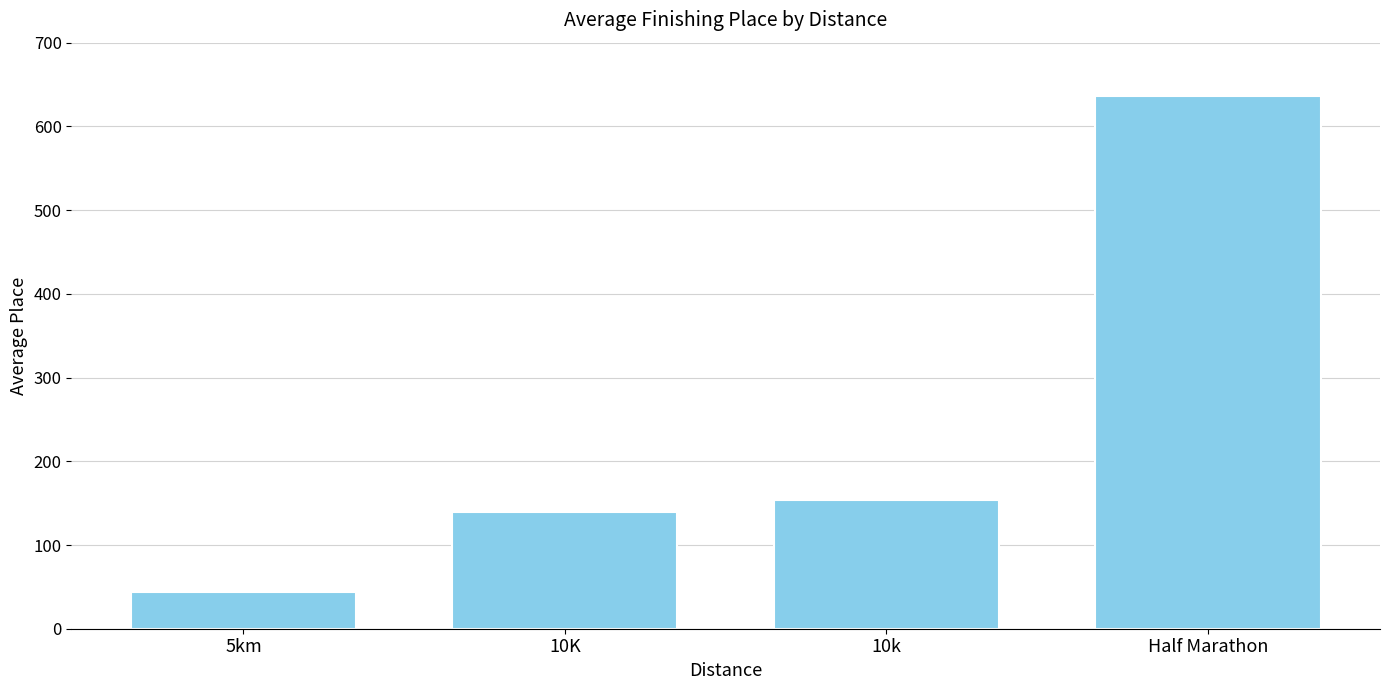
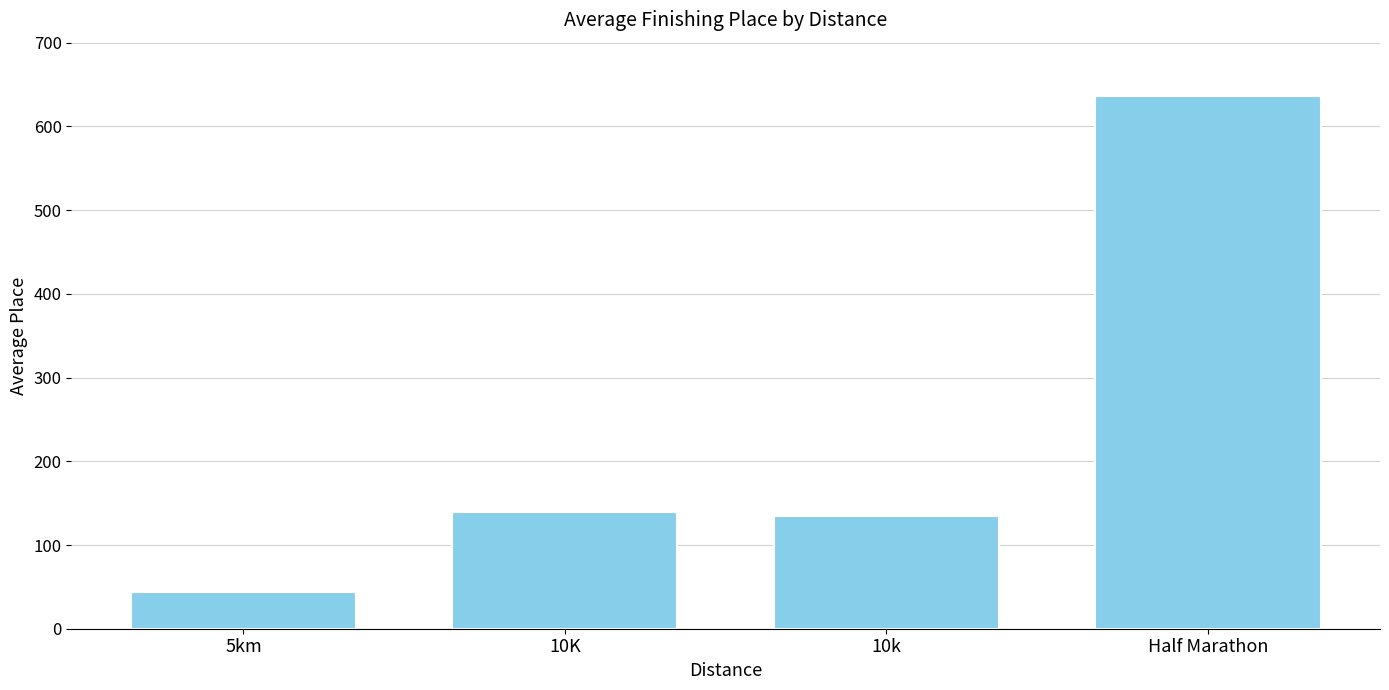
  {
    "5km": 40,
    "10K": 140,
-   "10k": 150,
+   "10k": 140,
    "Half Marathon": 640
  }
